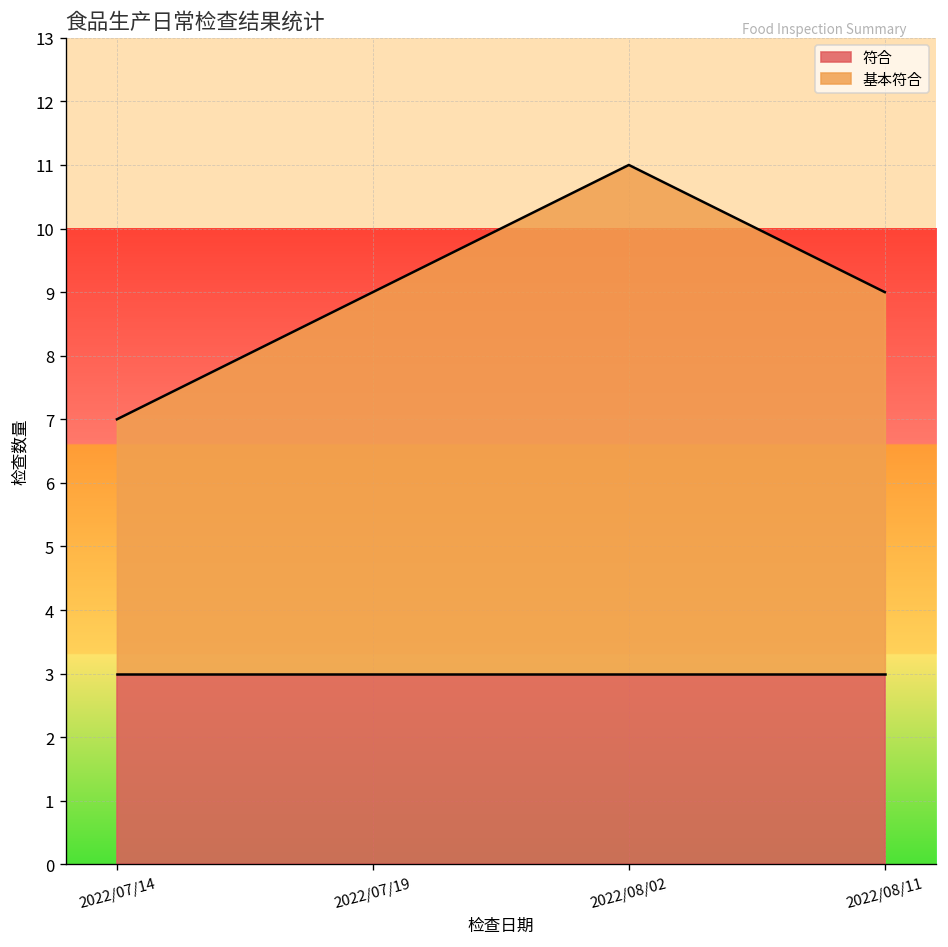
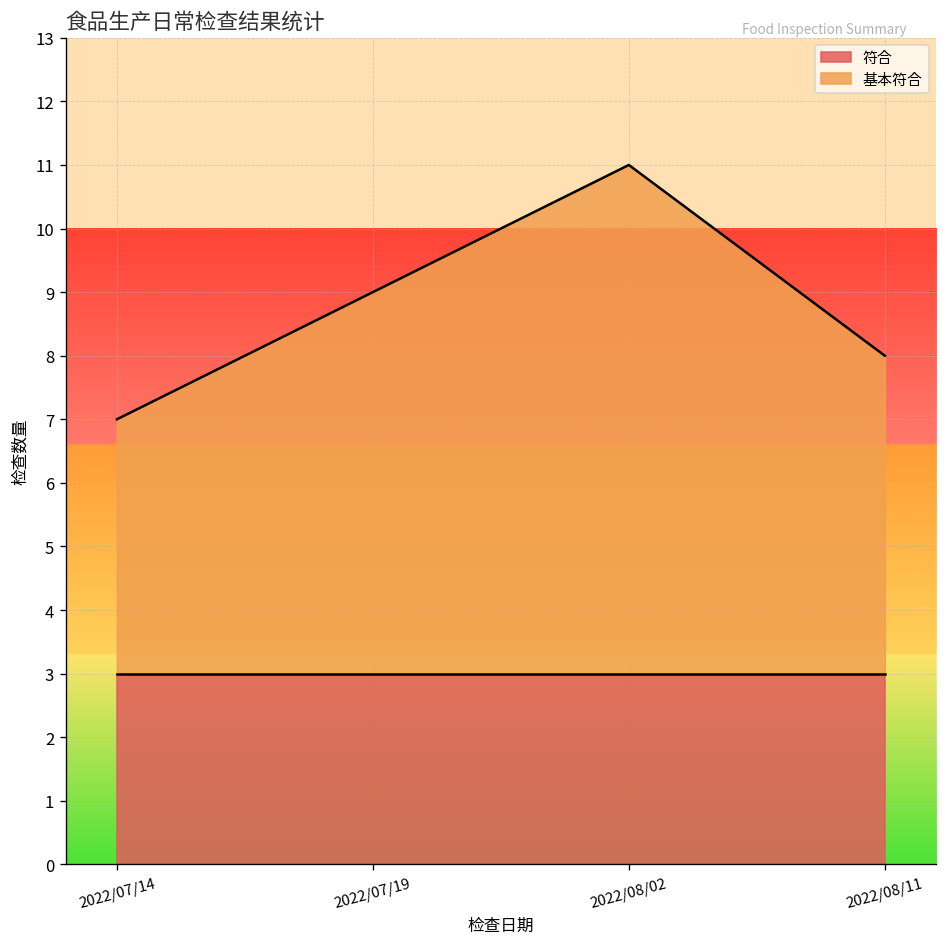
  {
    "符合": {
      "2022/07/14": 3.0,
      "2022/07/19": 3.0,
      "2022/08/02": 3.0,
      "2022/08/11": 3.0
    },
    "基本符合": {
      "2022/07/14": 7.0,
      "2022/07/19": 9.0,
      "2022/08/02": 11.0,
-     "2022/08/11": 9.0
+     "2022/08/11": 8.0
    }
  }
